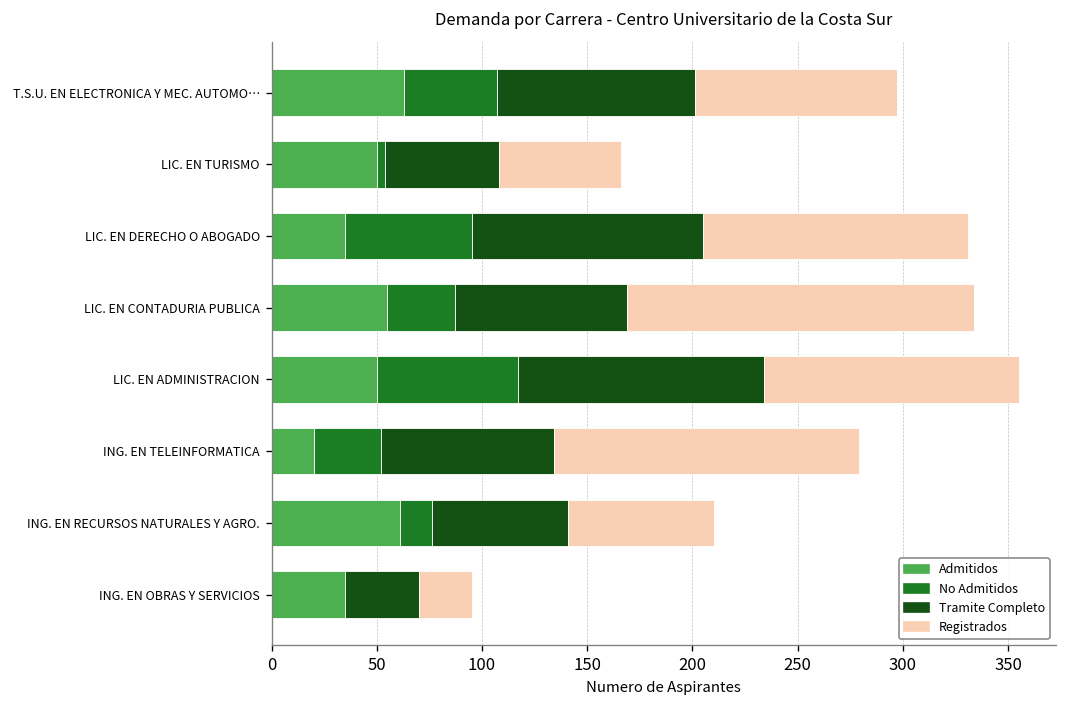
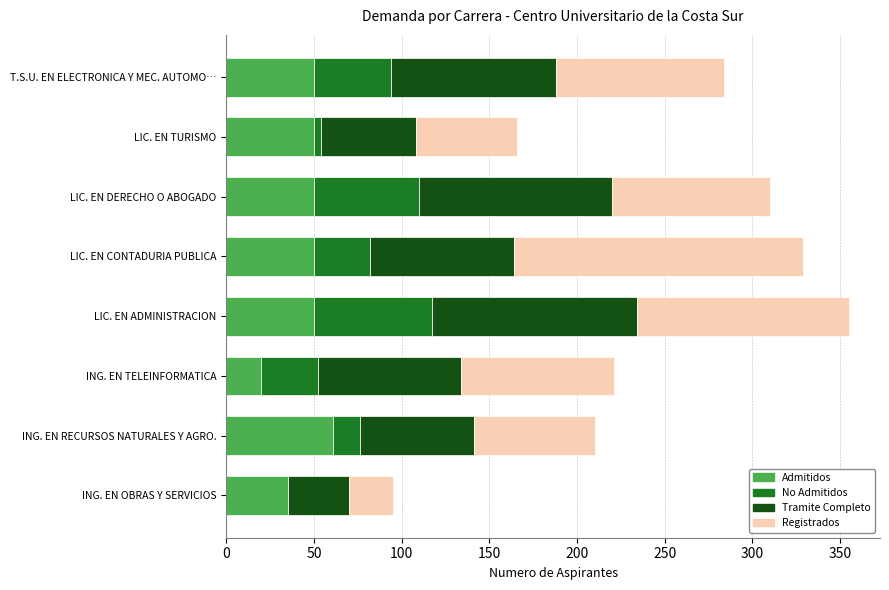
  {
    "Admitidos": {
-     "T.S.U. EN ELECTRONICA Y MEC. AUTOMO…": 63,
+     "T.S.U. EN ELECTRONICA Y MEC. AUTOMO…": 50,
      "LIC. EN TURISMO": 50,
-     "LIC. EN DERECHO O ABOGADO": 35,
-     "LIC. EN CONTADURIA PUBLICA": 55,
+     "LIC. EN DERECHO O ABOGADO": 50,
+     "LIC. EN CONTADURIA PUBLICA": 50,
      "LIC. EN ADMINISTRACION": 50,
      "ING. EN TELEINFORMATICA": 20,
      "ING. EN RECURSOS NATURALES Y AGRO.": 61,
      "ING. EN OBRAS Y SERVICIOS": 35
    },
    "Registrados": {
      "T.S.U. EN ELECTRONICA Y MEC. AUTOMO…": 96,
      "LIC. EN TURISMO": 58,
-     "LIC. EN DERECHO O ABOGADO": 126,
+     "LIC. EN DERECHO O ABOGADO": 90,
      "LIC. EN CONTADURIA PUBLICA": 165,
      "LIC. EN ADMINISTRACION": 121,
-     "ING. EN TELEINFORMATICA": 145,
+     "ING. EN TELEINFORMATICA": 87,
      "ING. EN RECURSOS NATURALES Y AGRO.": 69,
      "ING. EN OBRAS Y SERVICIOS": 25
    }
  }
